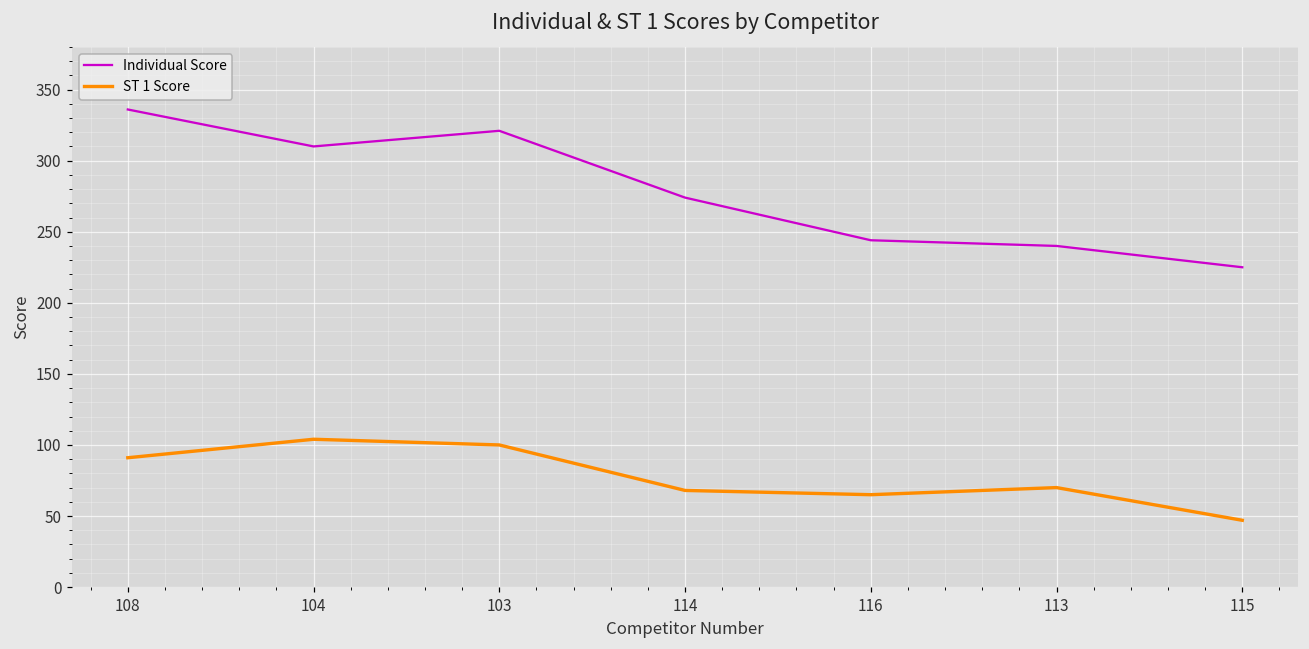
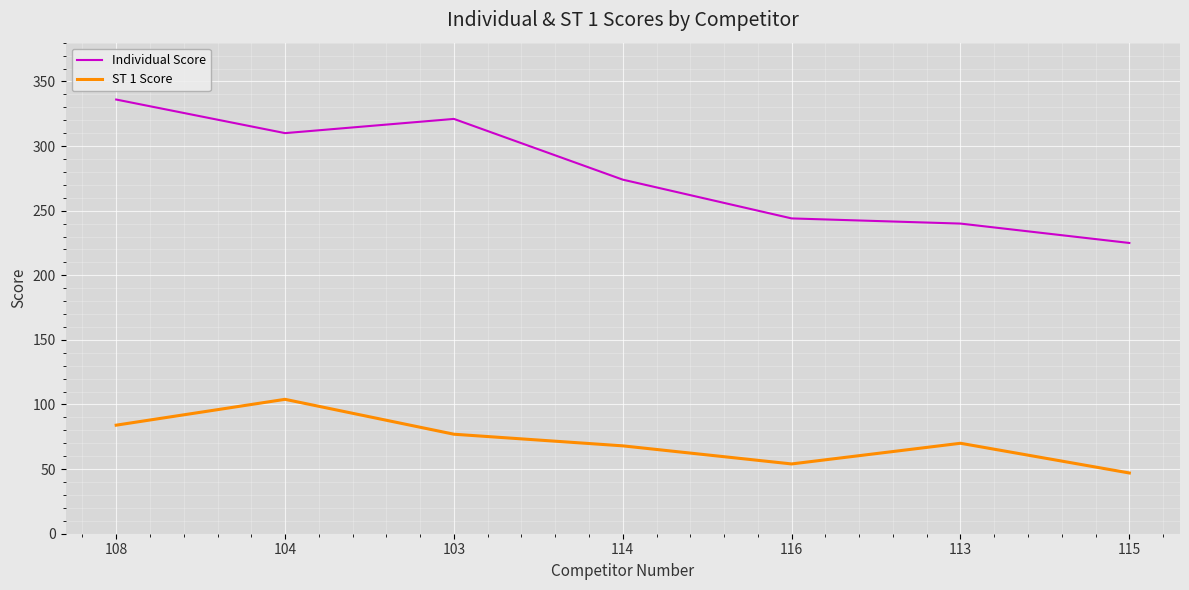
  {
    "Individual Score": {
      "108": 336,
      "104": 310,
      "103": 321,
      "114": 274,
      "116": 244,
      "113": 240,
      "115": 225
    },
    "ST 1 Score": {
-     "108": 91,
+     "108": 84,
      "104": 104,
-     "103": 100,
+     "103": 77,
      "114": 68,
-     "116": 65,
+     "116": 54,
      "113": 70,
      "115": 47
    }
  }
